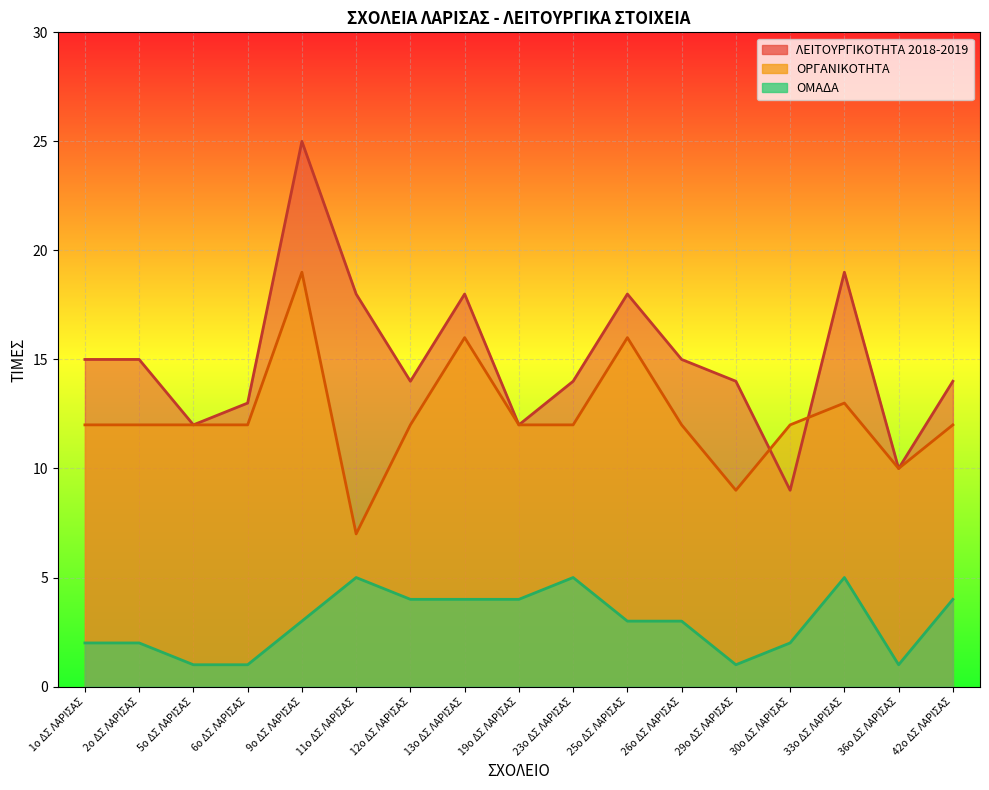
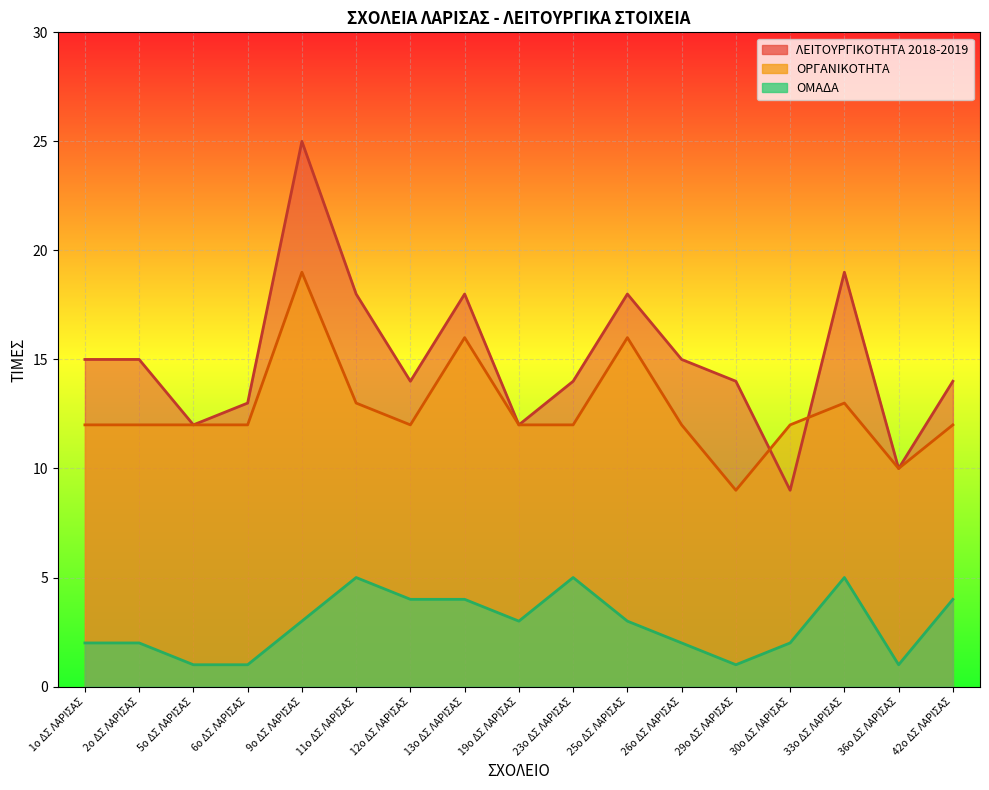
  {
    "ΛΕΙΤΟΥΡΓΙΚΟΤΗΤΑ 2018-2019": {
      "1ο ΔΣ ΛΑΡΙΣΑΣ": 15,
      "2ο ΔΣ ΛΑΡΙΣΑΣ": 15,
      "6ο ΔΣ ΛΑΡΙΣΑΣ": 13,
      "9ο ΔΣ ΛΑΡΙΣΑΣ": 25,
      "11ο ΔΣ ΛΑΡΙΣΑΣ": 18,
      "12ο ΔΣ ΛΑΡΙΣΑΣ": 14,
      "13ο ΔΣ ΛΑΡΙΣΑΣ": 18,
      "23ο ΔΣ ΛΑΡΙΣΑΣ": 14,
      "25ο ΔΣ ΛΑΡΙΣΑΣ": 18,
      "26ο ΔΣ ΛΑΡΙΣΑΣ": 15,
      "29ο ΔΣ ΛΑΡΙΣΑΣ": 14,
      "30ο ΔΣ ΛΑΡΙΣΑΣ": 9,
      "33ο ΔΣ ΛΑΡΙΣΑΣ": 19,
      "42ο ΔΣ ΛΑΡΙΣΑΣ": 14
    },
    "ΟΡΓΑΝΙΚΟΤΗΤΑ": {
      "1ο ΔΣ ΛΑΡΙΣΑΣ": 12,
      "2ο ΔΣ ΛΑΡΙΣΑΣ": 12,
      "6ο ΔΣ ΛΑΡΙΣΑΣ": 12,
      "9ο ΔΣ ΛΑΡΙΣΑΣ": 19,
-     "11ο ΔΣ ΛΑΡΙΣΑΣ": 7,
+     "11ο ΔΣ ΛΑΡΙΣΑΣ": 13,
      "12ο ΔΣ ΛΑΡΙΣΑΣ": 12,
      "13ο ΔΣ ΛΑΡΙΣΑΣ": 16,
      "23ο ΔΣ ΛΑΡΙΣΑΣ": 12,
      "25ο ΔΣ ΛΑΡΙΣΑΣ": 16,
      "26ο ΔΣ ΛΑΡΙΣΑΣ": 12,
      "29ο ΔΣ ΛΑΡΙΣΑΣ": 9,
      "30ο ΔΣ ΛΑΡΙΣΑΣ": 12,
      "33ο ΔΣ ΛΑΡΙΣΑΣ": 13,
      "42ο ΔΣ ΛΑΡΙΣΑΣ": 12
    },
    "ΟΜΑΔΑ": {
      "1ο ΔΣ ΛΑΡΙΣΑΣ": 2,
      "2ο ΔΣ ΛΑΡΙΣΑΣ": 2,
      "5ο ΔΣ ΛΑΡΙΣΑΣ": 1,
      "6ο ΔΣ ΛΑΡΙΣΑΣ": 1,
      "9ο ΔΣ ΛΑΡΙΣΑΣ": 3,
      "11ο ΔΣ ΛΑΡΙΣΑΣ": 5,
      "12ο ΔΣ ΛΑΡΙΣΑΣ": 4,
      "13ο ΔΣ ΛΑΡΙΣΑΣ": 4,
-     "19ο ΔΣ ΛΑΡΙΣΑΣ": 4,
+     "19ο ΔΣ ΛΑΡΙΣΑΣ": 3,
      "23ο ΔΣ ΛΑΡΙΣΑΣ": 5,
      "25ο ΔΣ ΛΑΡΙΣΑΣ": 3,
-     "26ο ΔΣ ΛΑΡΙΣΑΣ": 3,
+     "26ο ΔΣ ΛΑΡΙΣΑΣ": 2,
      "29ο ΔΣ ΛΑΡΙΣΑΣ": 1,
      "30ο ΔΣ ΛΑΡΙΣΑΣ": 2,
      "33ο ΔΣ ΛΑΡΙΣΑΣ": 5,
      "36ο ΔΣ ΛΑΡΙΣΑΣ": 1,
      "42ο ΔΣ ΛΑΡΙΣΑΣ": 4
    }
  }
